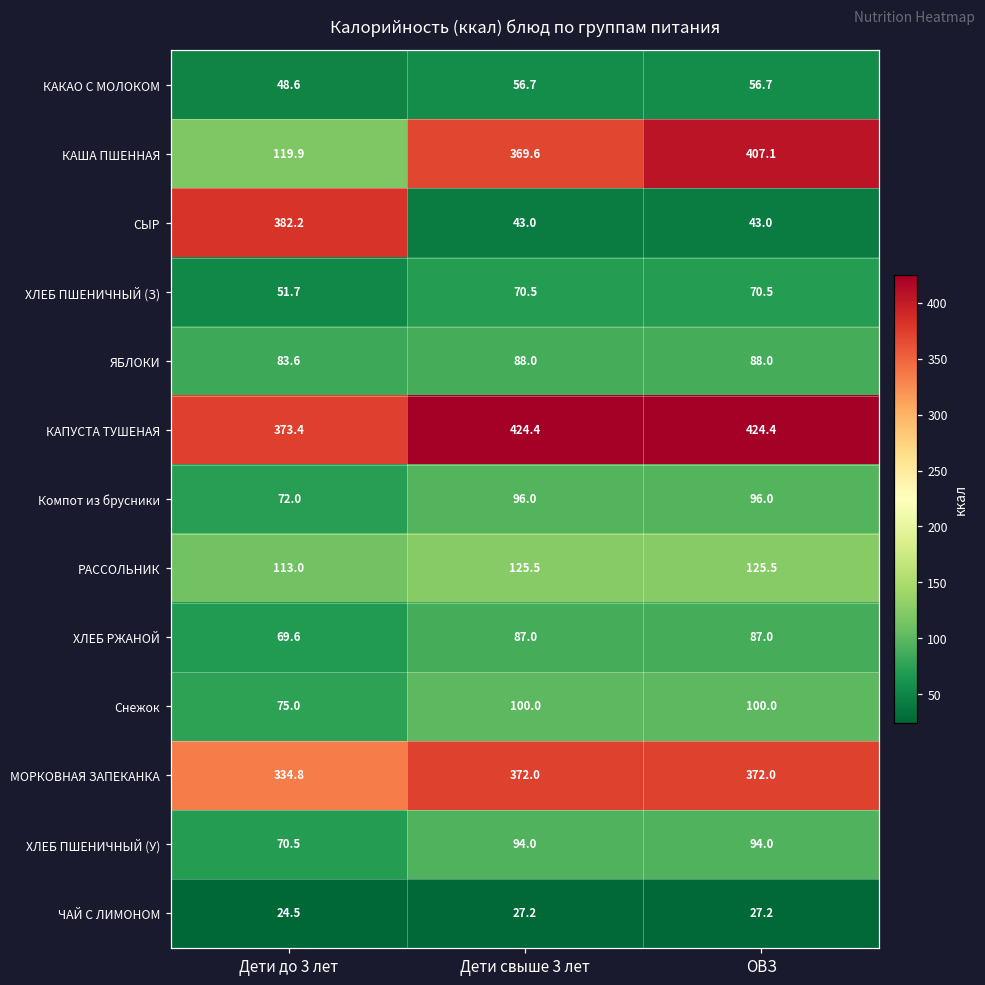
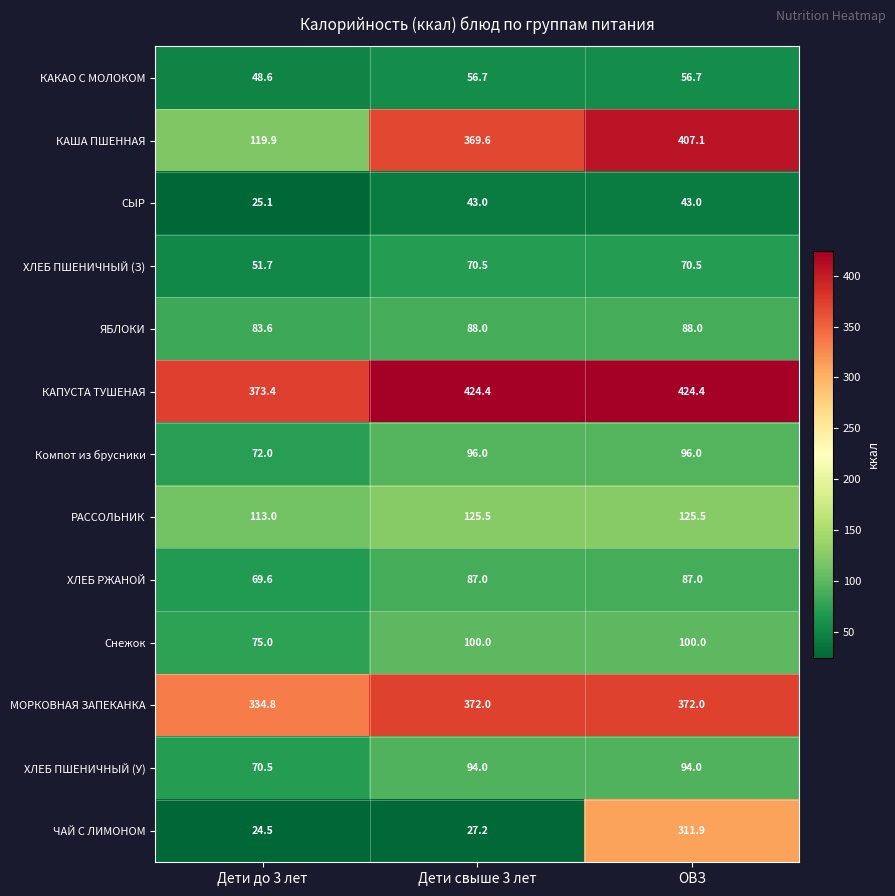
  {
    "КАКАО С МОЛОКОМ": {
      "Дети до 3 лет": 48.6,
      "Дети свыше 3 лет": 56.7,
      "ОВЗ": 56.7
    },
    "КАША ПШЕННАЯ": {
      "Дети до 3 лет": 119.9,
      "Дети свыше 3 лет": 369.6,
      "ОВЗ": 407.1
    },
    "СЫР": {
-     "Дети до 3 лет": 382.2,
+     "Дети до 3 лет": 25.1,
      "Дети свыше 3 лет": 43.0,
      "ОВЗ": 43.0
    },
    "ХЛЕБ ПШЕНИЧНЫЙ (З)": {
      "Дети до 3 лет": 51.7,
      "Дети свыше 3 лет": 70.5,
      "ОВЗ": 70.5
    },
    "ЯБЛОКИ": {
      "Дети до 3 лет": 83.6,
      "Дети свыше 3 лет": 88.0,
      "ОВЗ": 88.0
    },
    "КАПУСТА ТУШЕНАЯ": {
      "Дети до 3 лет": 373.4,
      "Дети свыше 3 лет": 424.4,
      "ОВЗ": 424.4
    },
    "Компот из брусники": {
      "Дети до 3 лет": 72.0,
      "Дети свыше 3 лет": 96.0,
      "ОВЗ": 96.0
    },
    "РАССОЛЬНИК": {
      "Дети до 3 лет": 113.0,
      "Дети свыше 3 лет": 125.5,
      "ОВЗ": 125.5
    },
    "ХЛЕБ РЖАНОЙ": {
      "Дети до 3 лет": 69.6,
      "Дети свыше 3 лет": 87.0,
      "ОВЗ": 87.0
    },
    "Снежок": {
      "Дети до 3 лет": 75.0,
      "Дети свыше 3 лет": 100.0,
      "ОВЗ": 100.0
    },
    "МОРКОВНАЯ ЗАПЕКАНКА": {
      "Дети до 3 лет": 334.8,
      "Дети свыше 3 лет": 372.0,
      "ОВЗ": 372.0
    },
    "ХЛЕБ ПШЕНИЧНЫЙ (У)": {
      "Дети до 3 лет": 70.5,
      "Дети свыше 3 лет": 94.0,
      "ОВЗ": 94.0
    },
    "ЧАЙ С ЛИМОНОМ": {
      "Дети до 3 лет": 24.5,
      "Дети свыше 3 лет": 27.2,
-     "ОВЗ": 27.2
+     "ОВЗ": 311.9
    }
  }
